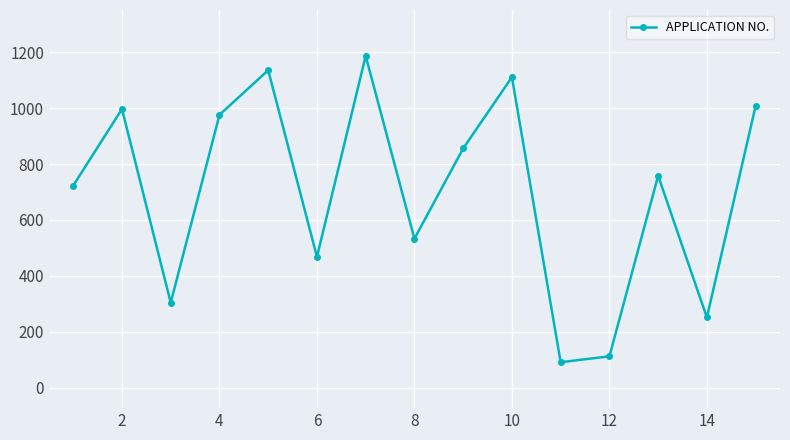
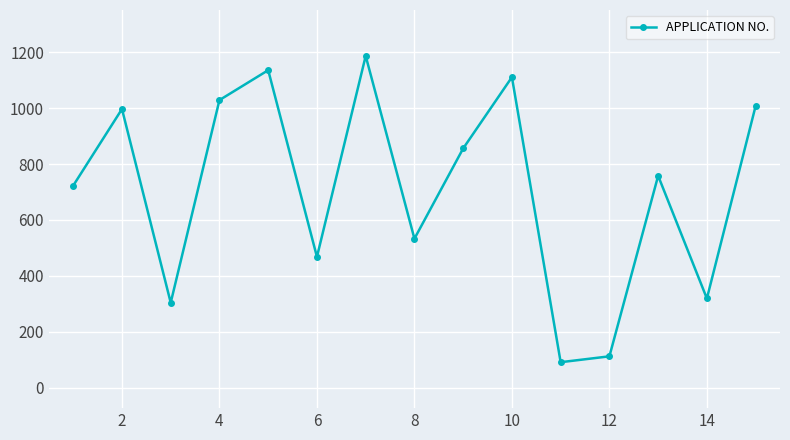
  {
    "2": 1000,
-   "4": 980,
+   "4": 1030,
    "6": 470,
    "8": 530,
    "10": 1110,
    "12": 110,
-   "14": 250
+   "14": 320
  }
